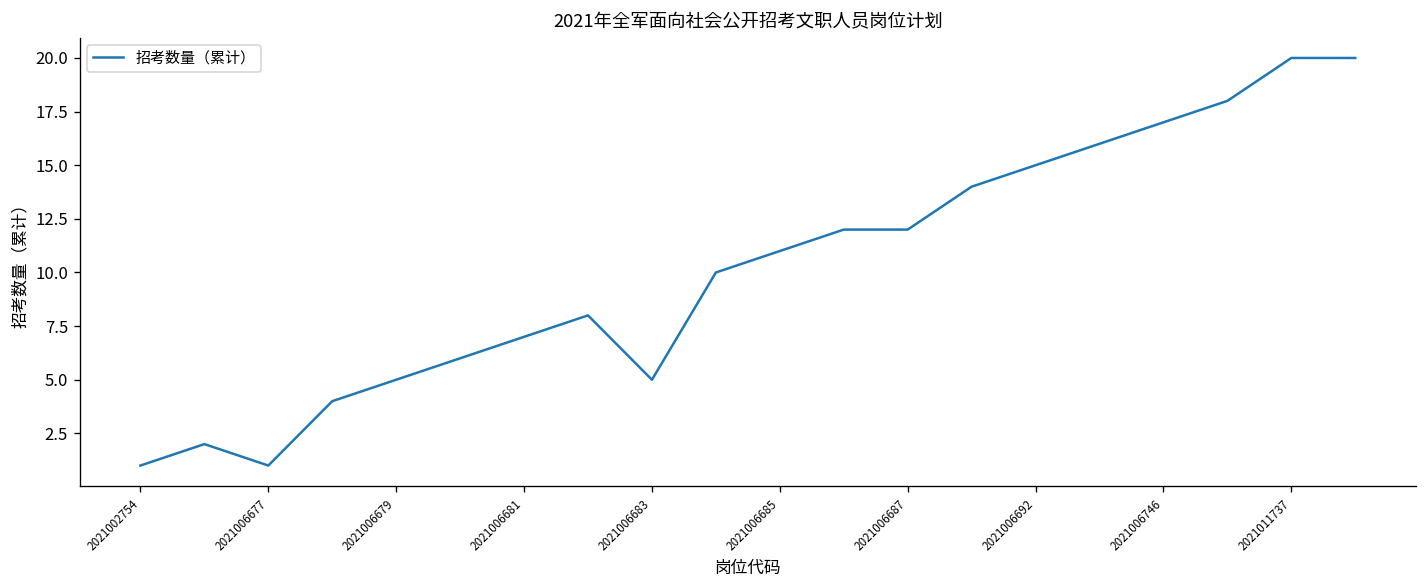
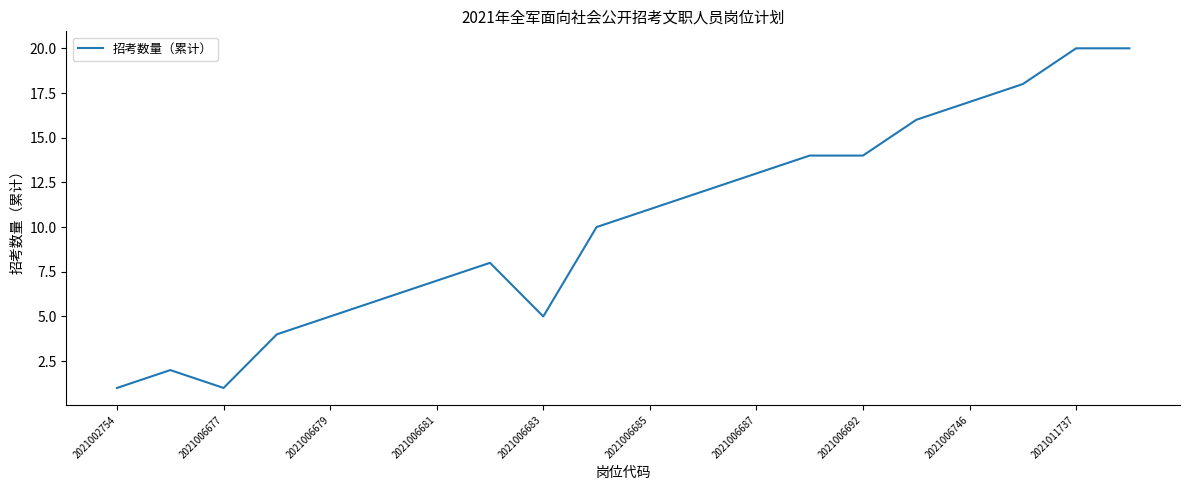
  {
    "2021002754": 1,
    "2021006677": 1,
    "2021006679": 5,
    "2021006681": 7,
    "2021006683": 5,
    "2021006685": 11,
-   "2021006687": 12,
-   "2021006692": 15,
+   "2021006687": 13,
+   "2021006692": 14,
    "2021006746": 17,
    "2021011737": 20
  }
